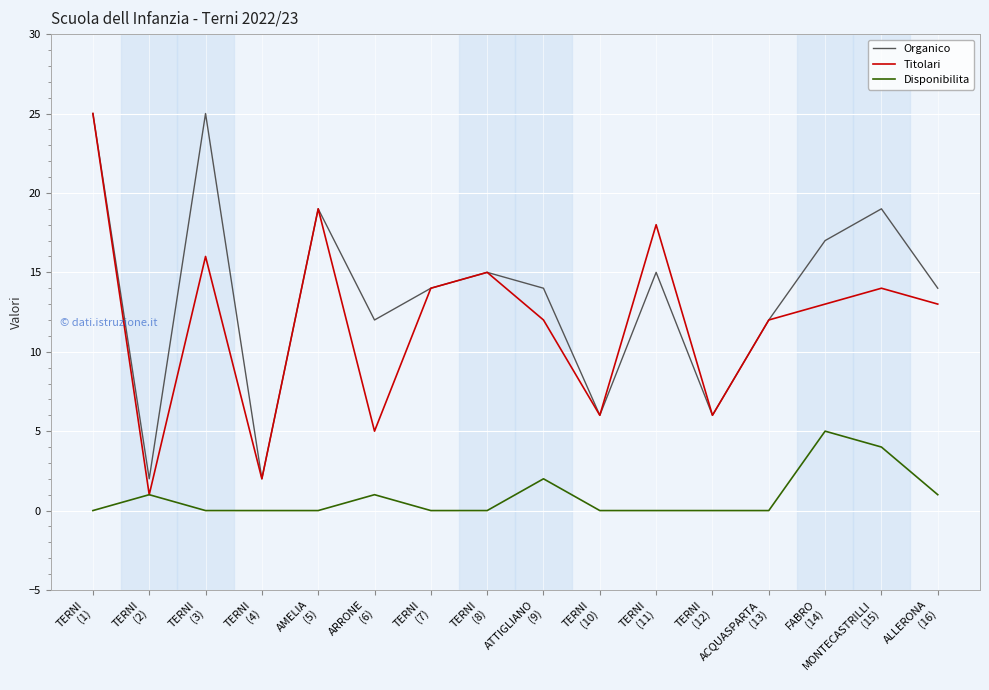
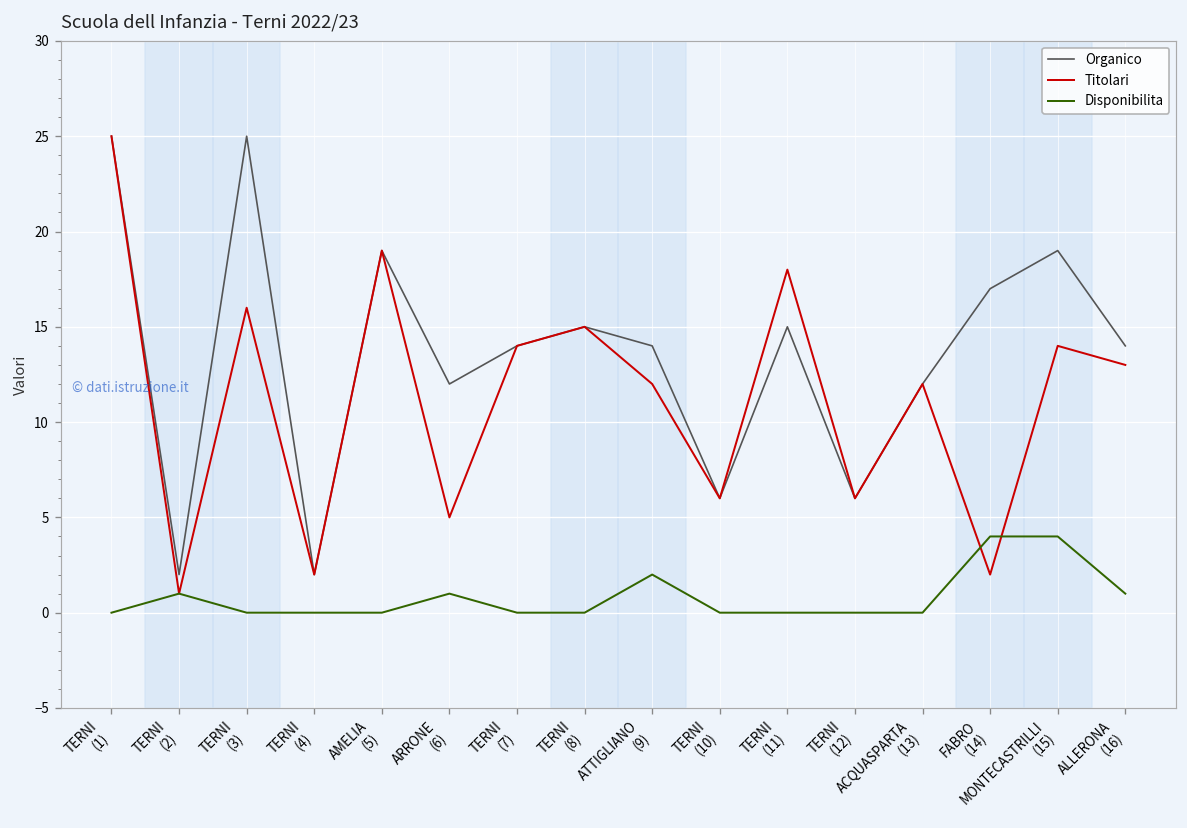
  {
    "Organico": {
      "TERNI (2)": 2,
      "TERNI (3)": 25,
      "ARRONE (6)": 12,
      "ATTIGLIANO (9)": 14,
      "TERNI (11)": 15,
      "FABRO (14)": 17,
      "MONTECASTRILLI (15)": 19,
      "ALLERONA (16)": 14
    },
    "Titolari": {
      "TERNI (3)": 16,
      "ARRONE (6)": 5,
      "ATTIGLIANO (9)": 12,
      "TERNI (11)": 18,
-     "FABRO (14)": 13,
+     "FABRO (14)": 2,
      "MONTECASTRILLI (15)": 14,
      "ALLERONA (16)": 13
    },
    "Disponibilita": {
      "TERNI (1)": 0,
      "TERNI (3)": 0,
      "TERNI (4)": 0,
      "AMELIA (5)": 0,
      "ARRONE (6)": 1,
      "TERNI (7)": 0,
      "TERNI (8)": 0,
      "ATTIGLIANO (9)": 2,
      "TERNI (10)": 0,
      "TERNI (11)": 0,
      "TERNI (12)": 0,
      "ACQUASPARTA (13)": 0,
-     "FABRO (14)": 5,
+     "FABRO (14)": 4,
      "MONTECASTRILLI (15)": 4,
      "ALLERONA (16)": 1
    }
  }
